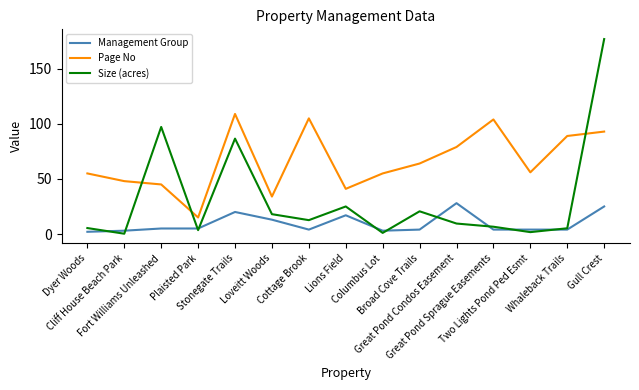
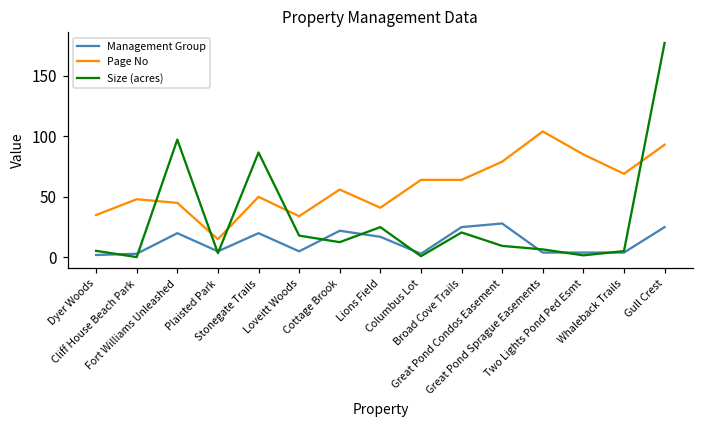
  {
    "Management Group": {
      "Dyer Woods": 2,
      "Cliff House Beach Park": 3,
-     "Fort Williams Unleashed": 5,
+     "Fort Williams Unleashed": 20,
      "Stonegate Trails": 20,
-     "Loveitt Woods": 13,
-     "Cottage Brook": 4,
+     "Loveitt Woods": 5,
+     "Cottage Brook": 22,
      "Lions Field": 17,
-     "Broad Cove Trails": 4,
+     "Broad Cove Trails": 25,
      "Great Pond Condos Easement": 28,
      "Great Pond Sprague Easements": 4,
      "Gull Crest": 25
    },
    "Page No": {
-     "Dyer Woods": 55,
+     "Dyer Woods": 35,
      "Cliff House Beach Park": 48,
      "Fort Williams Unleashed": 45,
      "Plaisted Park": 15,
-     "Stonegate Trails": 109,
+     "Stonegate Trails": 50,
      "Loveitt Woods": 34,
-     "Cottage Brook": 105,
+     "Cottage Brook": 56,
      "Lions Field": 41,
-     "Columbus Lot": 55,
+     "Columbus Lot": 64,
      "Broad Cove Trails": 64,
      "Great Pond Condos Easement": 79,
      "Great Pond Sprague Easements": 104,
-     "Two Lights Pond Ped Esmt": 56,
-     "Whaleback Trails": 89,
+     "Two Lights Pond Ped Esmt": 85,
+     "Whaleback Trails": 69,
      "Gull Crest": 93
    },
    "Size (acres)": {
      "Dyer Woods": 5,
      "Cliff House Beach Park": 0,
      "Fort Williams Unleashed": 97,
      "Stonegate Trails": 87,
      "Loveitt Woods": 18,
      "Cottage Brook": 13,
      "Lions Field": 25,
      "Broad Cove Trails": 21,
      "Great Pond Condos Easement": 10,
      "Great Pond Sprague Easements": 7,
      "Gull Crest": 177
    }
  }
